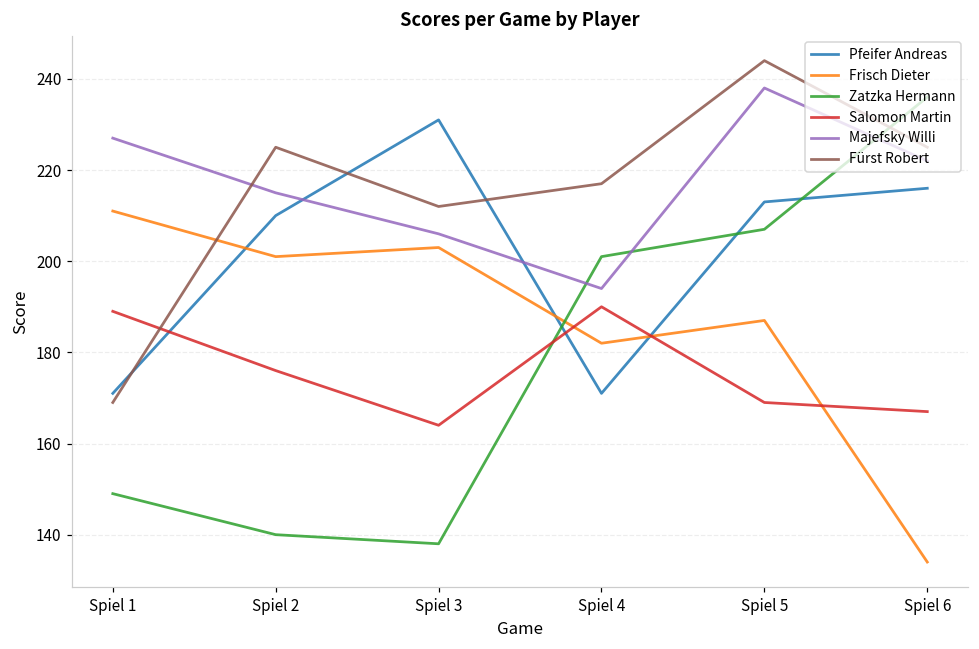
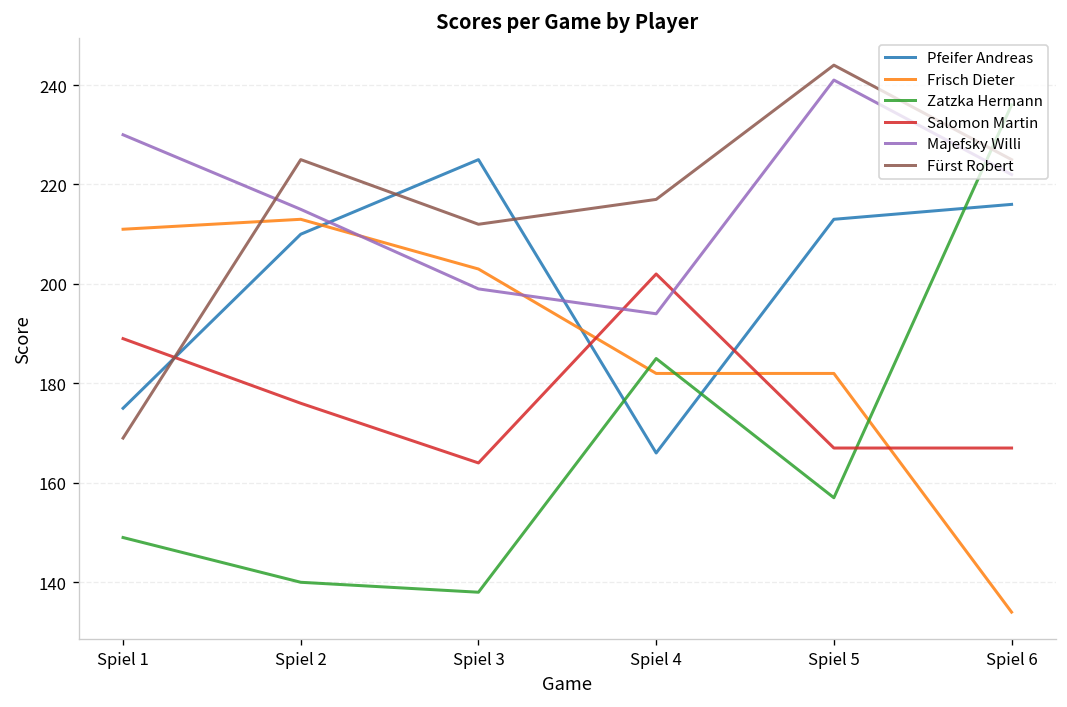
  {
    "Pfeifer Andreas": {
-     "Spiel 1": 171,
+     "Spiel 1": 175,
      "Spiel 2": 210,
-     "Spiel 3": 231,
-     "Spiel 4": 171,
+     "Spiel 3": 225,
+     "Spiel 4": 166,
      "Spiel 5": 213,
      "Spiel 6": 216
    },
    "Frisch Dieter": {
      "Spiel 1": 211,
-     "Spiel 2": 201,
+     "Spiel 2": 213,
      "Spiel 3": 203,
      "Spiel 4": 182,
-     "Spiel 5": 187,
+     "Spiel 5": 182,
      "Spiel 6": 134
    },
    "Zatzka Hermann": {
      "Spiel 1": 149,
      "Spiel 2": 140,
      "Spiel 3": 138,
-     "Spiel 4": 201,
-     "Spiel 5": 207
+     "Spiel 4": 185,
+     "Spiel 5": 157
    },
    "Salomon Martin": {
      "Spiel 1": 189,
      "Spiel 2": 176,
      "Spiel 3": 164,
-     "Spiel 4": 190,
-     "Spiel 5": 169,
+     "Spiel 4": 202,
+     "Spiel 5": 167,
      "Spiel 6": 167
    },
    "Majefsky Willi": {
-     "Spiel 1": 227,
+     "Spiel 1": 230,
      "Spiel 2": 215,
-     "Spiel 3": 206,
+     "Spiel 3": 199,
      "Spiel 4": 194,
-     "Spiel 5": 238
+     "Spiel 5": 241
    },
    "Fürst Robert": {
      "Spiel 1": 169,
      "Spiel 2": 225,
      "Spiel 3": 212,
      "Spiel 4": 217,
      "Spiel 5": 244
    }
  }
